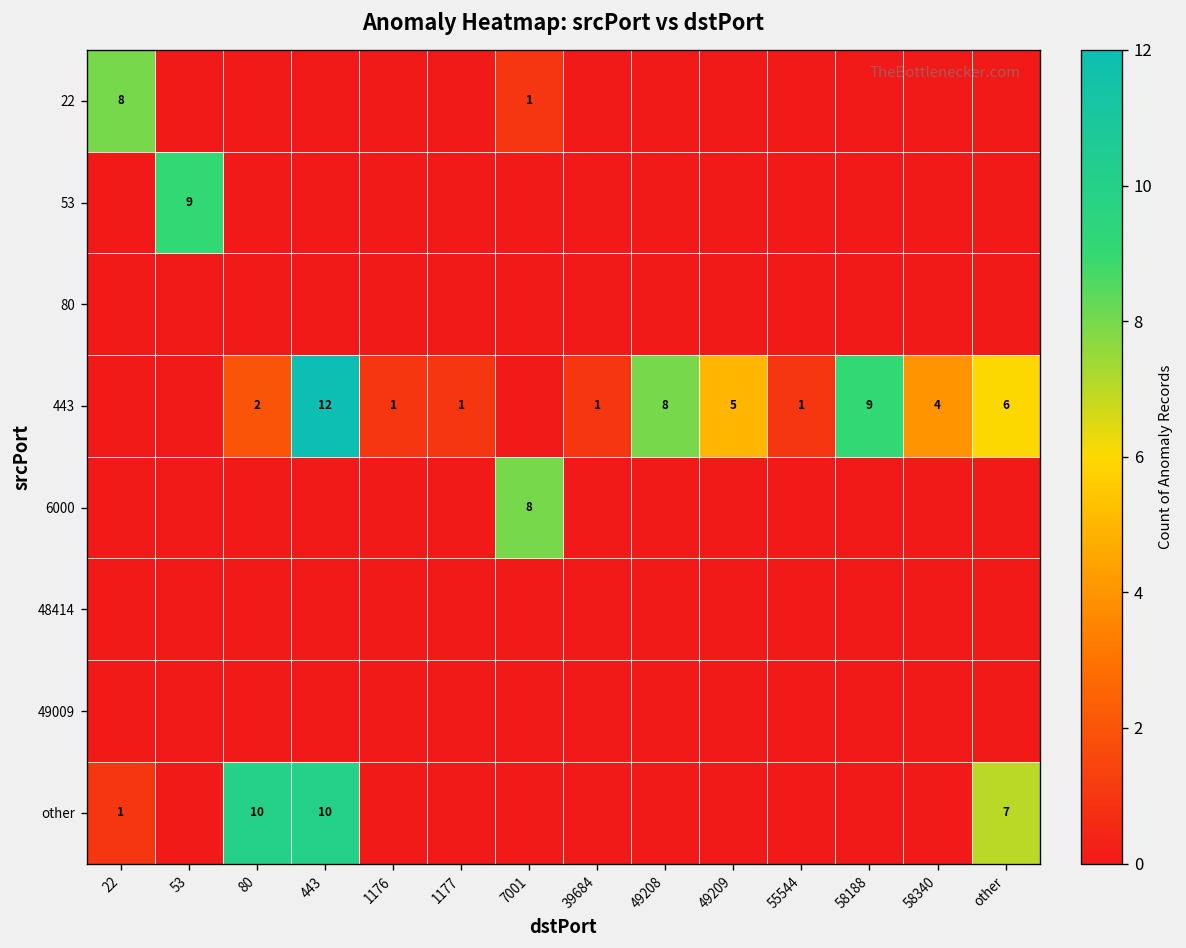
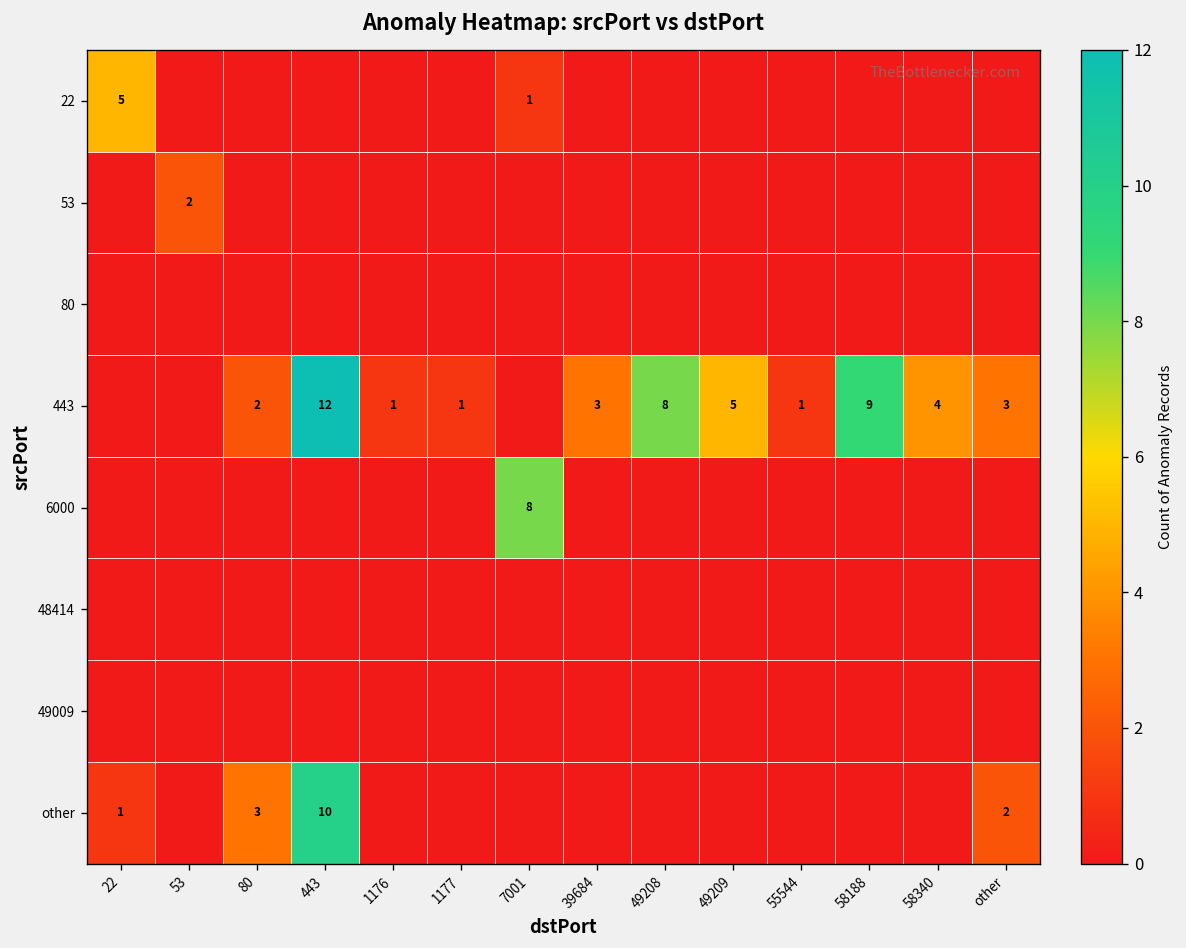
  {
    "22": {
-     "22": 8,
+     "22": 5,
      "7001": 1
    },
    "53": {
-     "53": 9
+     "53": 2
    },
    "443": {
      "80": 2,
      "443": 12,
      "1176": 1,
      "1177": 1,
-     "39684": 1,
+     "39684": 3,
      "49208": 8,
      "49209": 5,
      "55544": 1,
      "58188": 9,
      "58340": 4,
-     "other": 6
+     "other": 3
    },
    "6000": {
      "7001": 8
    },
    "other": {
      "22": 1,
-     "80": 10,
+     "80": 3,
      "443": 10,
-     "other": 7
+     "other": 2
    }
  }
